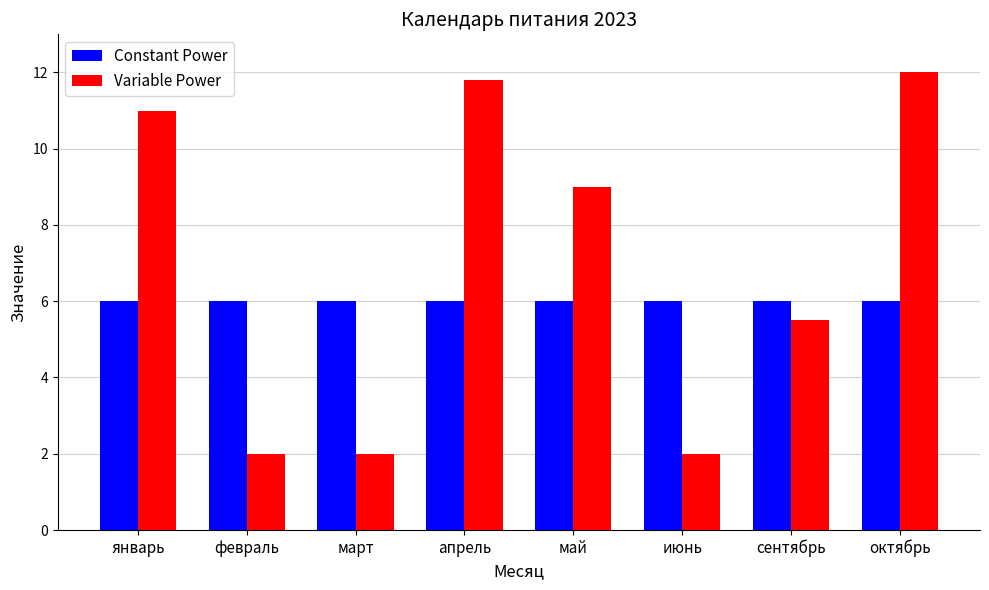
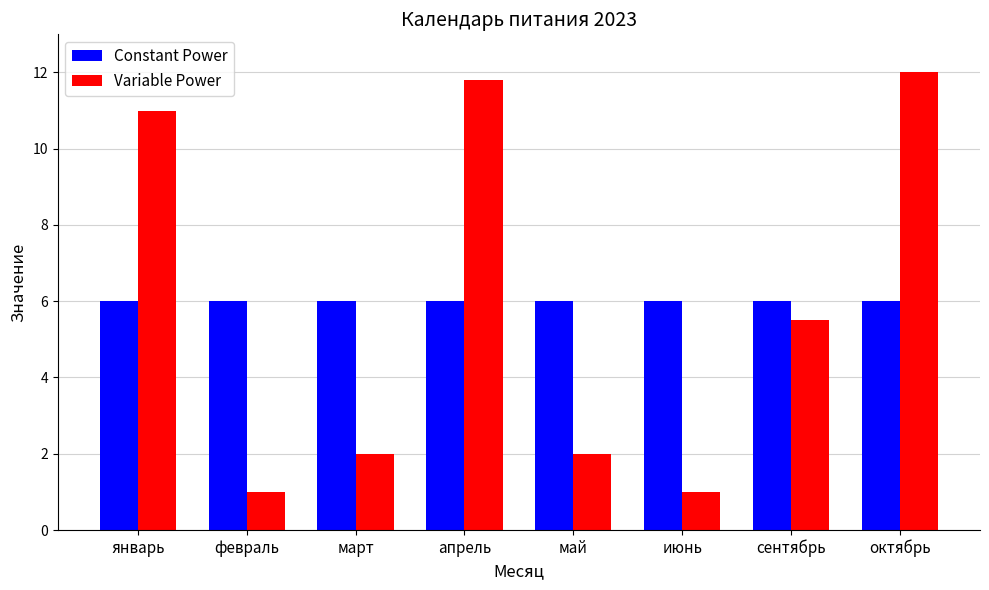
  {
    "Constant Power": {
      "январь": 6,
      "февраль": 6,
      "март": 6,
      "апрель": 6,
      "май": 6,
      "июнь": 6,
      "сентябрь": 6,
      "октябрь": 6
    },
    "Variable Power": {
      "январь": 11,
-     "февраль": 2,
+     "февраль": 1,
      "март": 2,
      "апрель": 11.8,
-     "май": 9,
-     "июнь": 2,
+     "май": 2,
+     "июнь": 1,
      "сентябрь": 5.5,
      "октябрь": 12
    }
  }
